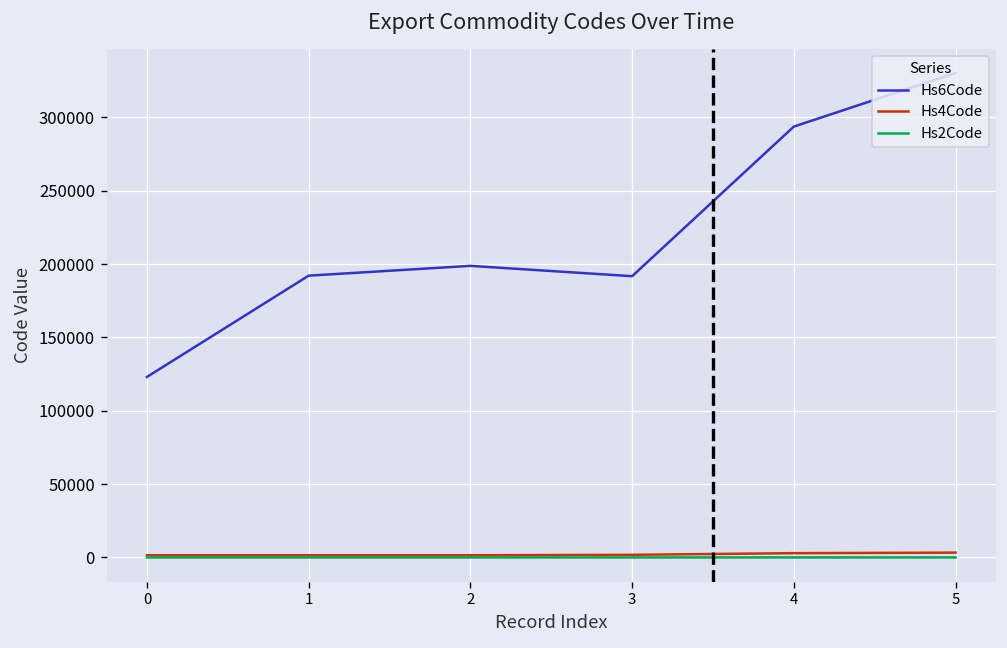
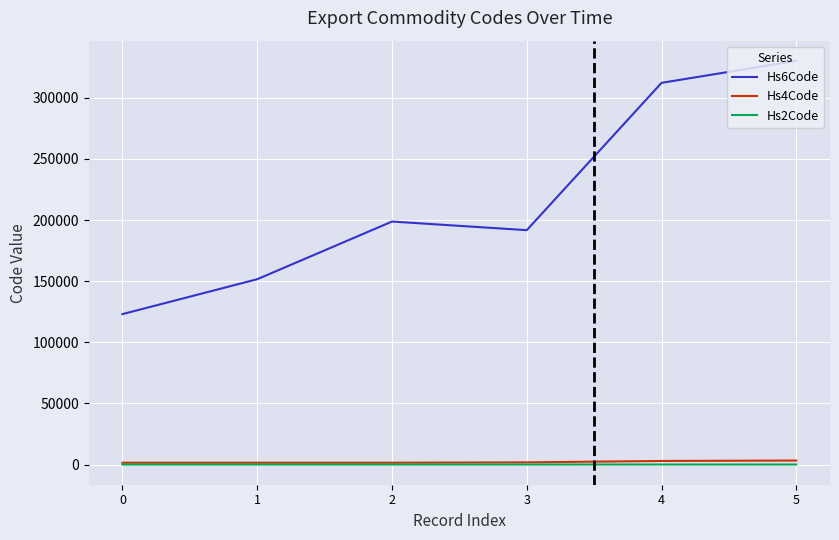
  {
    "Hs6Code": {
      "0": 123000,
-     "1": 192000,
+     "1": 152000,
      "2": 199000,
      "3": 192000,
-     "4": 294000
+     "4": 312000
    },
    "Hs4Code": {
      "4": 3000,
      "5": 3000
    },
    "Hs2Code": {
      "4": 0,
      "5": 0
    }
  }
